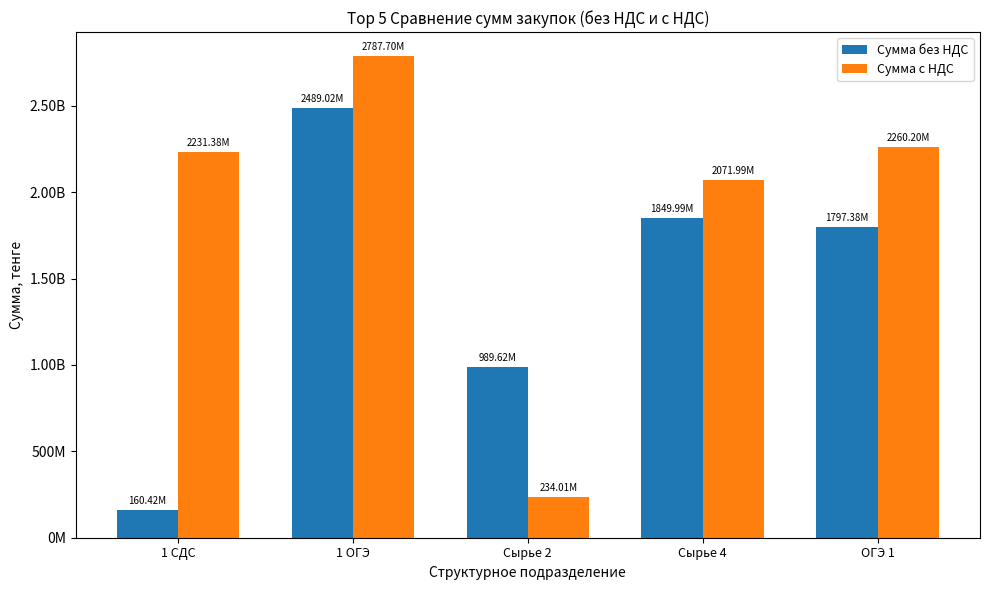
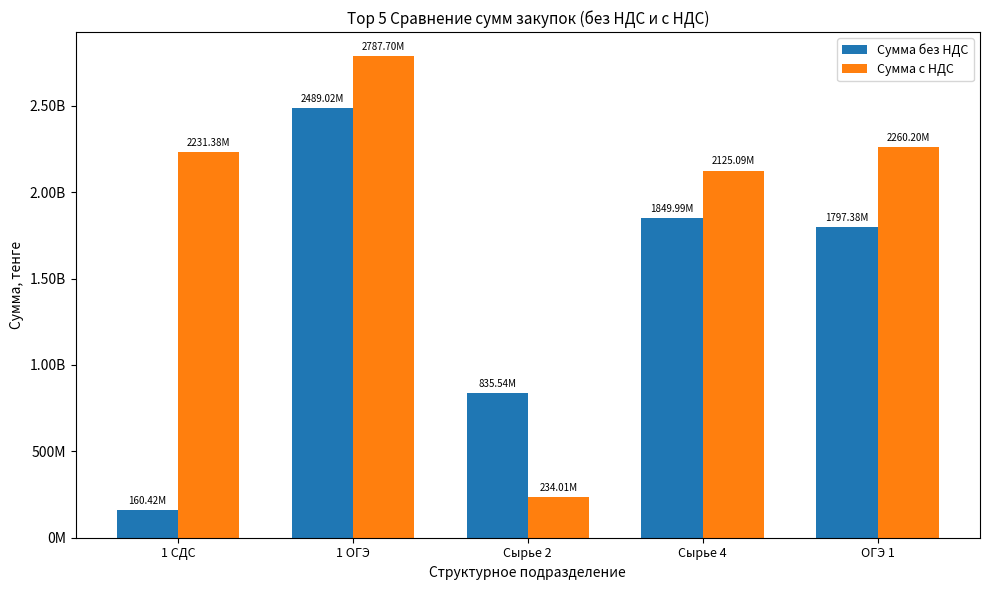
  {
    "Сумма без НДС": {
      "1 СДС": "160.42M",
      "1 ОГЭ": "2489.02M",
-     "Сырье 2": "989.62M",
+     "Сырье 2": "835.54M",
      "Сырье 4": "1849.99M",
      "ОГЭ 1": "1797.38M"
    },
    "Сумма с НДС": {
      "1 СДС": "2231.38M",
      "1 ОГЭ": "2787.70M",
      "Сырье 2": "234.01M",
-     "Сырье 4": "2071.99M",
+     "Сырье 4": "2125.09M",
      "ОГЭ 1": "2260.20M"
    }
  }
